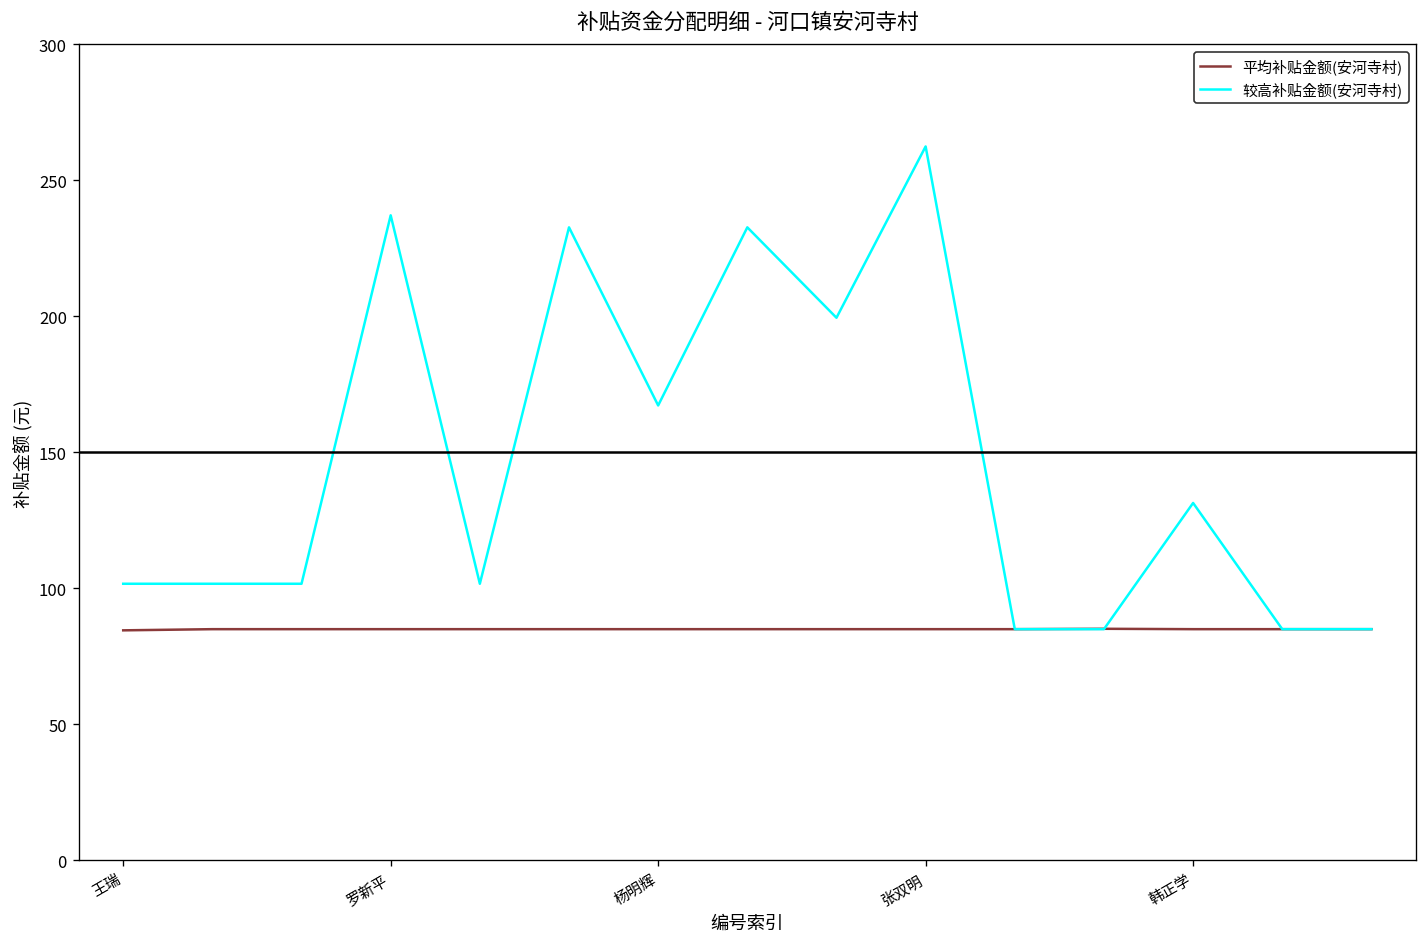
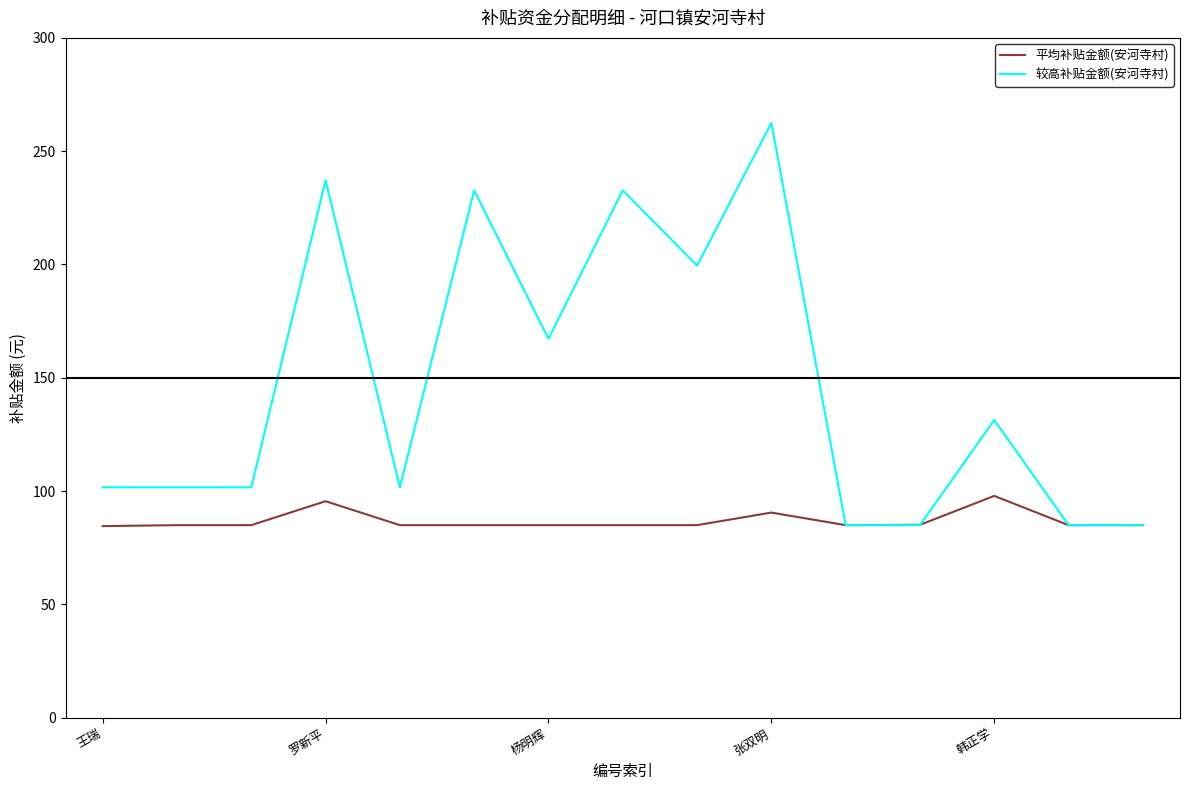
  {
    "平均补贴金额(安河寺村)": {
      "王瑞": 85,
-     "罗新平": 85,
+     "罗新平": 96,
      "杨明辉": 85,
-     "张双明": 85,
-     "韩正学": 85
+     "张双明": 91,
+     "韩正学": 98
    },
    "较高补贴金额(安河寺村)": {
      "王瑞": 102,
      "罗新平": 237,
      "杨明辉": 167,
      "张双明": 263,
      "韩正学": 131
    }
  }
